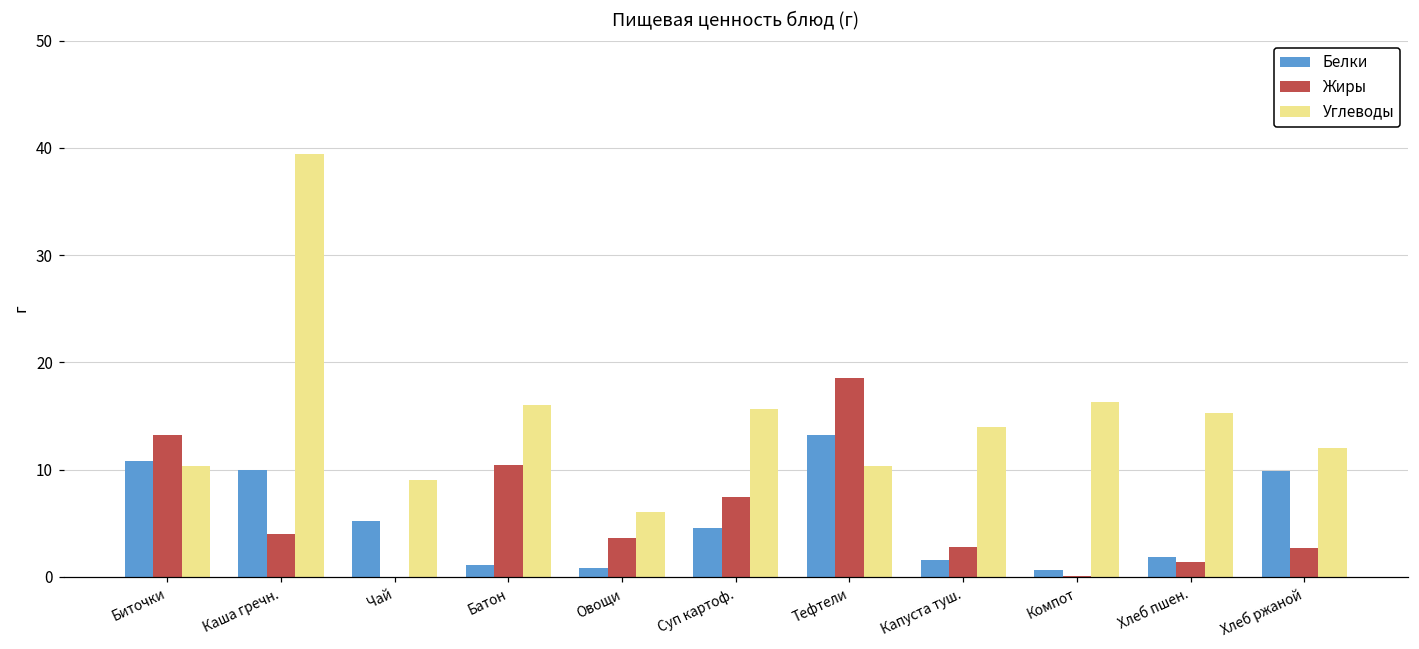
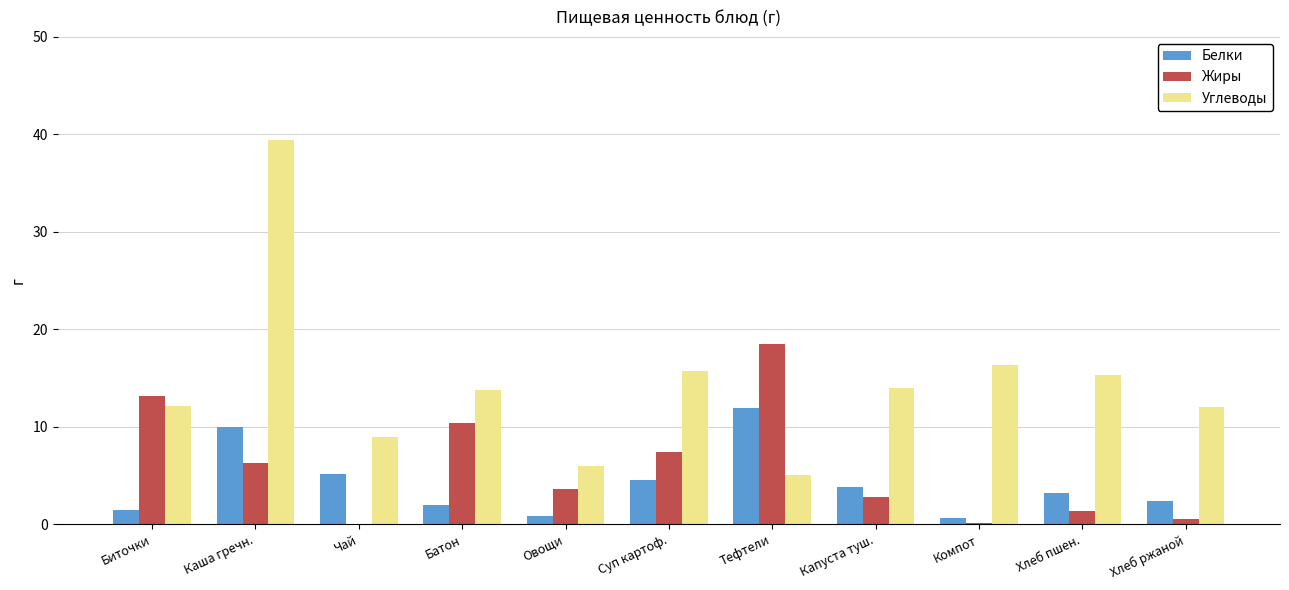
  {
    "Белки": {
-     "Биточки": 11,
+     "Биточки": 2,
      "Каша гречн.": 10,
      "Чай": 5,
-     "Батон": 1,
+     "Батон": 2,
      "Овощи": 1,
      "Суп картоф.": 5,
-     "Тефтели": 13,
-     "Капуста туш.": 2,
+     "Тефтели": 12,
+     "Капуста туш.": 4,
      "Компот": 1,
-     "Хлеб пшен.": 2,
-     "Хлеб ржаной": 10
+     "Хлеб пшен.": 3,
+     "Хлеб ржаной": 2
    },
    "Жиры": {
      "Биточки": 13,
-     "Каша гречн.": 4,
+     "Каша гречн.": 6,
      "Чай": 0,
      "Батон": 10,
      "Овощи": 4,
      "Суп картоф.": 7,
      "Тефтели": 19,
      "Капуста туш.": 3,
      "Хлеб пшен.": 1,
-     "Хлеб ржаной": 3
+     "Хлеб ржаной": 1
    },
    "Углеводы": {
-     "Биточки": 10,
+     "Биточки": 12,
      "Каша гречн.": 39,
      "Чай": 9,
-     "Батон": 16,
+     "Батон": 14,
      "Овощи": 6,
      "Суп картоф.": 16,
-     "Тефтели": 10,
+     "Тефтели": 5,
      "Капуста туш.": 14,
      "Компот": 16,
      "Хлеб пшен.": 15,
      "Хлеб ржаной": 12
    }
  }
